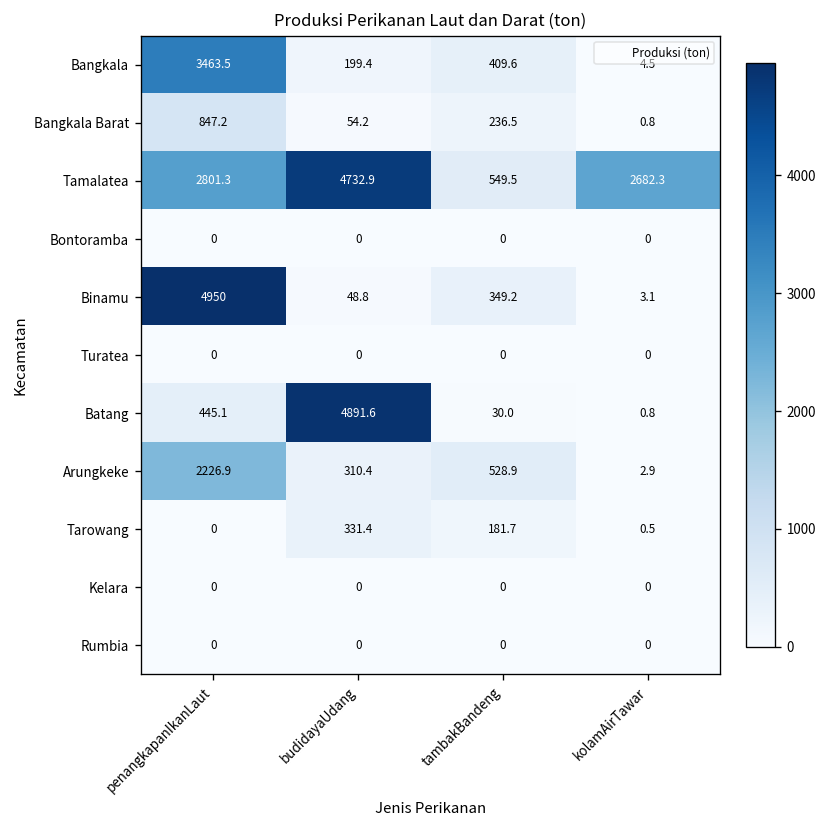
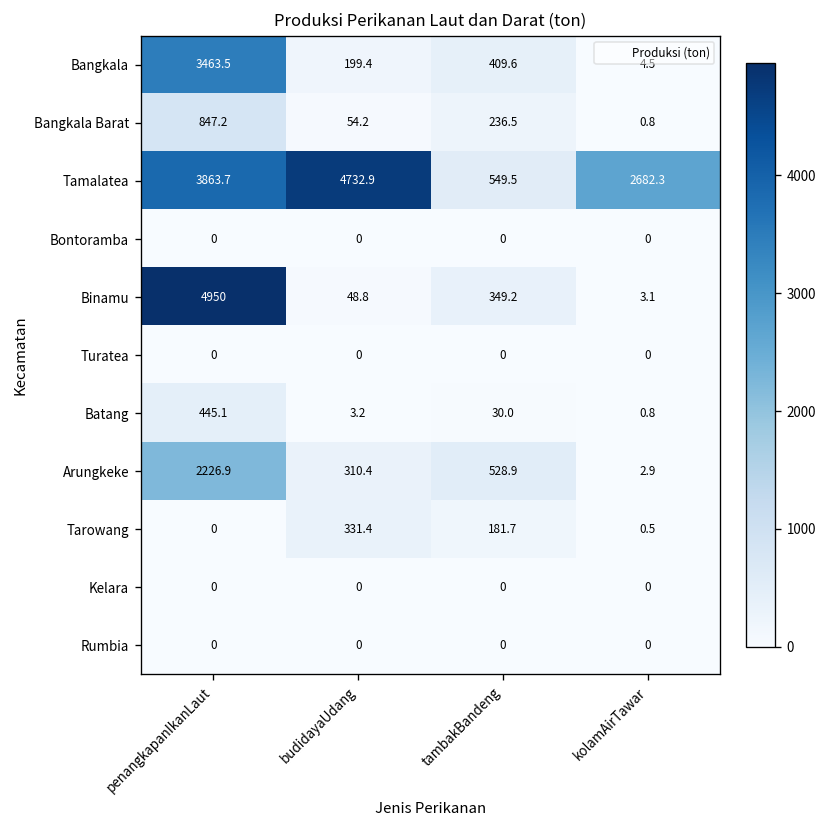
  {
    "Bangkala": {
      "penangkapanIkanLaut": 3463.5,
      "budidayaUdang": 199.4,
      "tambakBandeng": 409.6
    },
    "Bangkala Barat": {
      "penangkapanIkanLaut": 847.2,
      "budidayaUdang": 54.2,
      "tambakBandeng": 236.5,
      "kolamAirTawar": 0.8
    },
    "Tamalatea": {
-     "penangkapanIkanLaut": 2801.3,
+     "penangkapanIkanLaut": 3863.7,
      "budidayaUdang": 4732.9,
      "tambakBandeng": 549.5,
      "kolamAirTawar": 2682.3
    },
    "Bontoramba": {
      "penangkapanIkanLaut": 0,
      "budidayaUdang": 0,
      "tambakBandeng": 0,
      "kolamAirTawar": 0
    },
    "Binamu": {
      "penangkapanIkanLaut": 4950,
      "budidayaUdang": 48.8,
      "tambakBandeng": 349.2,
      "kolamAirTawar": 3.1
    },
    "Turatea": {
      "penangkapanIkanLaut": 0,
      "budidayaUdang": 0,
      "tambakBandeng": 0,
      "kolamAirTawar": 0
    },
    "Batang": {
      "penangkapanIkanLaut": 445.1,
-     "budidayaUdang": 4891.6,
+     "budidayaUdang": 3.2,
      "tambakBandeng": 30.0,
      "kolamAirTawar": 0.8
    },
    "Arungkeke": {
      "penangkapanIkanLaut": 2226.9,
      "budidayaUdang": 310.4,
      "tambakBandeng": 528.9,
      "kolamAirTawar": 2.9
    },
    "Tarowang": {
      "penangkapanIkanLaut": 0,
      "budidayaUdang": 331.4,
      "tambakBandeng": 181.7,
      "kolamAirTawar": 0.5
    },
    "Kelara": {
      "penangkapanIkanLaut": 0,
      "budidayaUdang": 0,
      "tambakBandeng": 0,
      "kolamAirTawar": 0
    },
    "Rumbia": {
      "penangkapanIkanLaut": 0,
      "budidayaUdang": 0,
      "tambakBandeng": 0,
      "kolamAirTawar": 0
    }
  }
